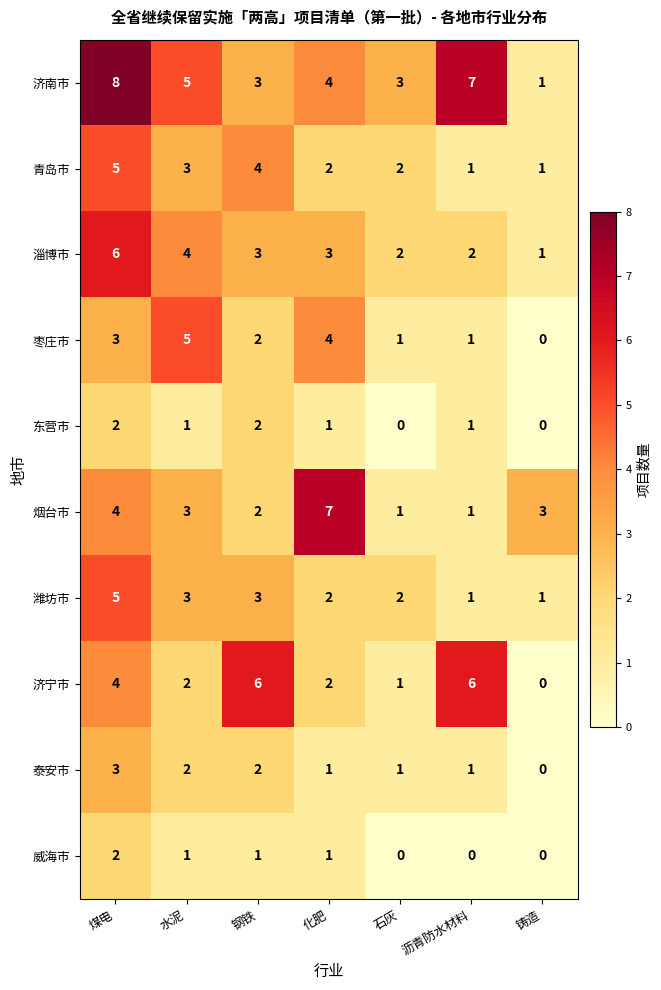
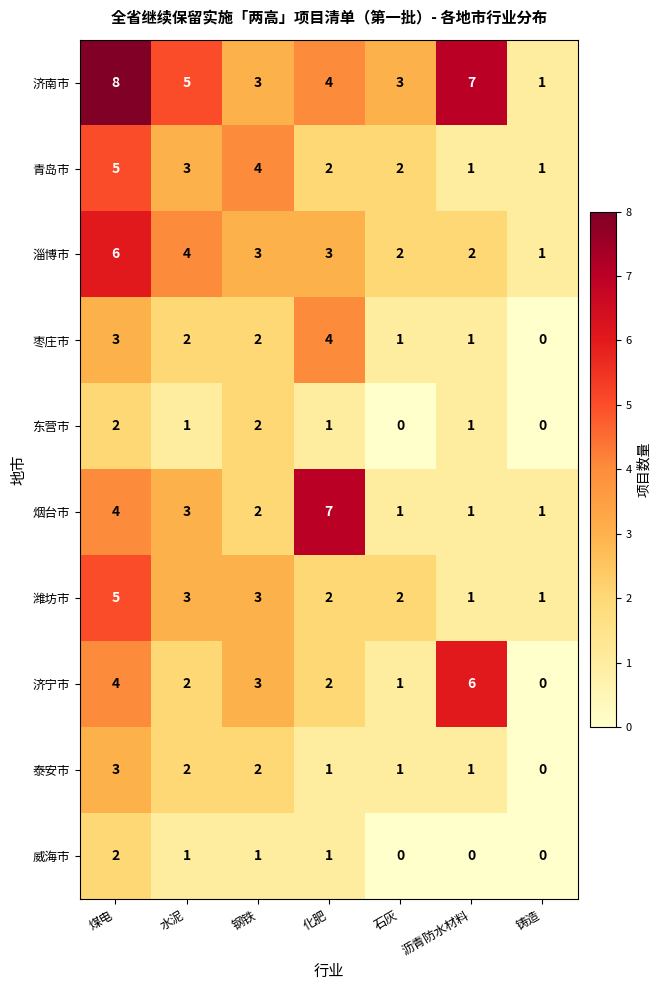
  {
    "济南市": {
      "煤电": 8,
      "水泥": 5,
      "钢铁": 3,
      "化肥": 4,
      "石灰": 3,
      "沥青防水材料": 7,
      "铸造": 1
    },
    "青岛市": {
      "煤电": 5,
      "水泥": 3,
      "钢铁": 4,
      "化肥": 2,
      "石灰": 2,
      "沥青防水材料": 1,
      "铸造": 1
    },
    "淄博市": {
      "煤电": 6,
      "水泥": 4,
      "钢铁": 3,
      "化肥": 3,
      "石灰": 2,
      "沥青防水材料": 2,
      "铸造": 1
    },
    "枣庄市": {
      "煤电": 3,
-     "水泥": 5,
+     "水泥": 2,
      "钢铁": 2,
      "化肥": 4,
      "石灰": 1,
      "沥青防水材料": 1,
      "铸造": 0
    },
    "东营市": {
      "煤电": 2,
      "水泥": 1,
      "钢铁": 2,
      "化肥": 1,
      "石灰": 0,
      "沥青防水材料": 1,
      "铸造": 0
    },
    "烟台市": {
      "煤电": 4,
      "水泥": 3,
      "钢铁": 2,
      "化肥": 7,
      "石灰": 1,
      "沥青防水材料": 1,
-     "铸造": 3
+     "铸造": 1
    },
    "潍坊市": {
      "煤电": 5,
      "水泥": 3,
      "钢铁": 3,
      "化肥": 2,
      "石灰": 2,
      "沥青防水材料": 1,
      "铸造": 1
    },
    "济宁市": {
      "煤电": 4,
      "水泥": 2,
-     "钢铁": 6,
+     "钢铁": 3,
      "化肥": 2,
      "石灰": 1,
      "沥青防水材料": 6,
      "铸造": 0
    },
    "泰安市": {
      "煤电": 3,
      "水泥": 2,
      "钢铁": 2,
      "化肥": 1,
      "石灰": 1,
      "沥青防水材料": 1,
      "铸造": 0
    },
    "威海市": {
      "煤电": 2,
      "水泥": 1,
      "钢铁": 1,
      "化肥": 1,
      "石灰": 0,
      "沥青防水材料": 0,
      "铸造": 0
    }
  }
